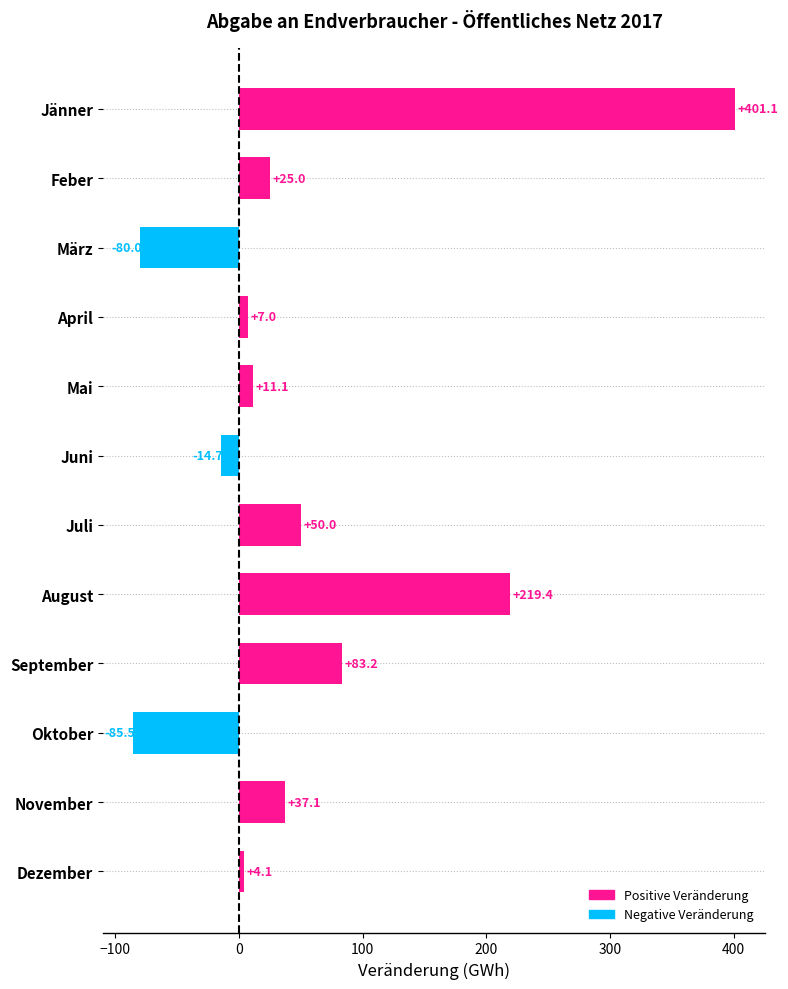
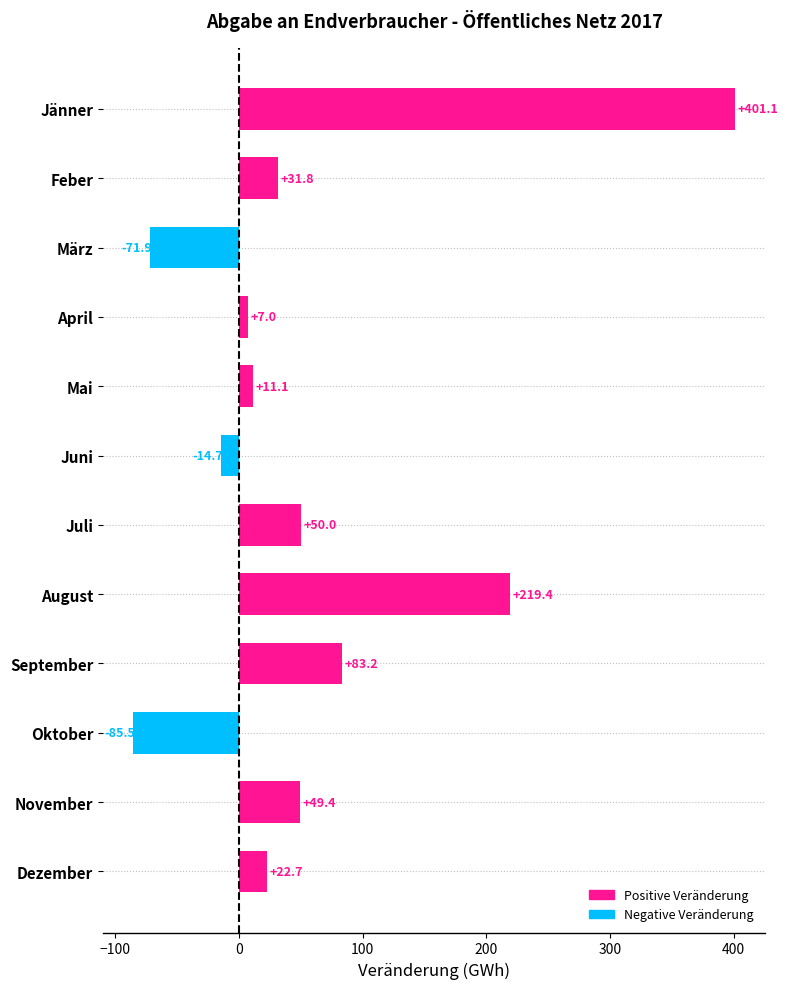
  {
    "Jänner": "+401.1",
-   "Feber": "+25.0",
-   "März": "-80.0",
+   "Feber": "+31.8",
+   "März": "-71.9",
    "April": "+7.0",
    "Mai": "+11.1",
    "Juni": "-14.7",
    "Juli": "+50.0",
    "August": "+219.4",
    "September": "+83.2",
    "Oktober": "-85.5",
-   "November": "+37.1",
-   "Dezember": "+4.1"
+   "November": "+49.4",
+   "Dezember": "+22.7"
  }
